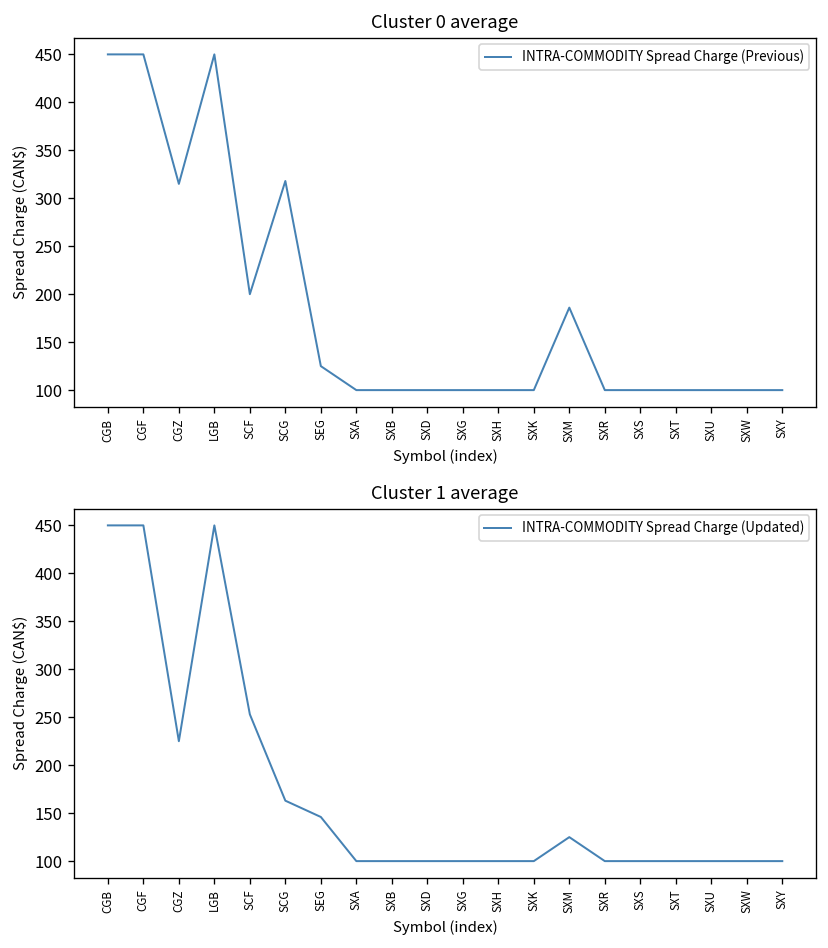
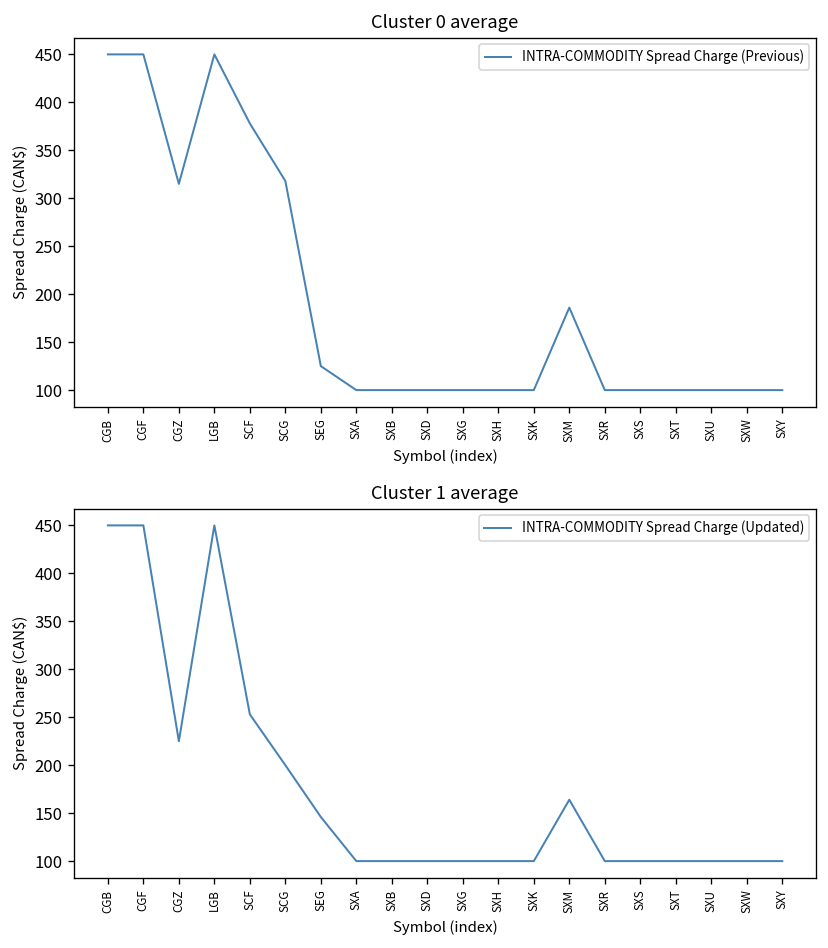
  {
    "Cluster 0 average": {
      "CGB": 450,
      "CGF": 450,
      "CGZ": 320,
      "LGB": 450,
-     "SCF": 200,
+     "SCF": 380,
      "SCG": 320,
      "SEG": 130,
      "SXA": 100,
      "SXB": 100,
      "SXD": 100,
      "SXG": 100,
      "SXH": 100,
      "SXK": 100,
      "SXM": 190,
      "SXR": 100,
      "SXS": 100,
      "SXT": 100,
      "SXU": 100,
      "SXW": 100,
      "SXY": 100
    },
    "Cluster 1 average": {
      "CGB": 450,
      "CGF": 450,
      "CGZ": 230,
      "LGB": 450,
      "SCF": 250,
-     "SCG": 160,
+     "SCG": 200,
      "SEG": 150,
      "SXA": 100,
      "SXB": 100,
      "SXD": 100,
      "SXG": 100,
      "SXH": 100,
      "SXK": 100,
-     "SXM": 130,
+     "SXM": 160,
      "SXR": 100,
      "SXS": 100,
      "SXT": 100,
      "SXU": 100,
      "SXW": 100,
      "SXY": 100
    }
  }
